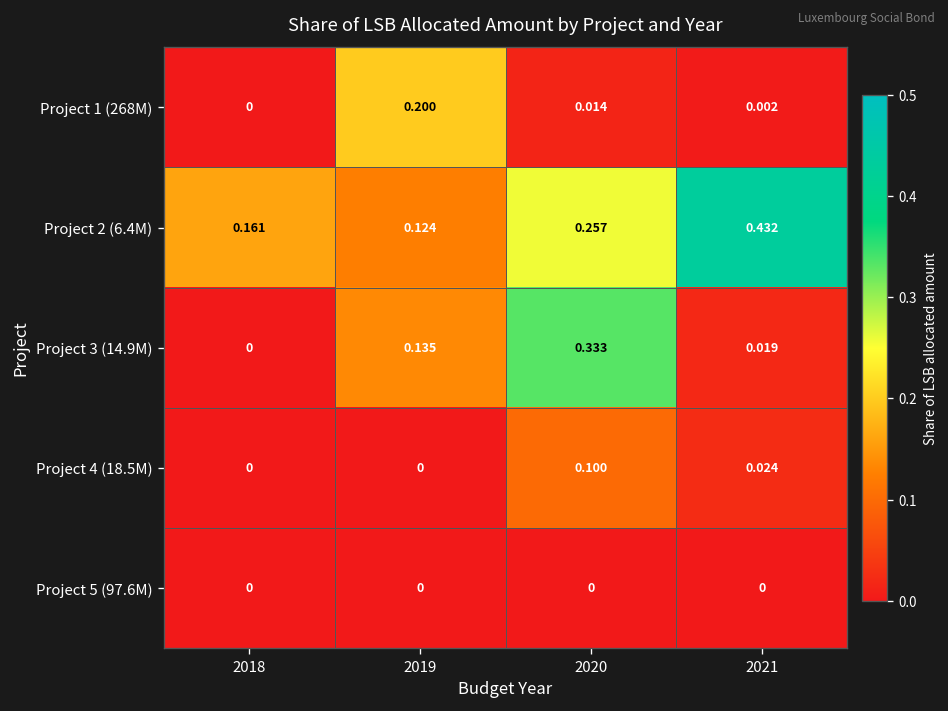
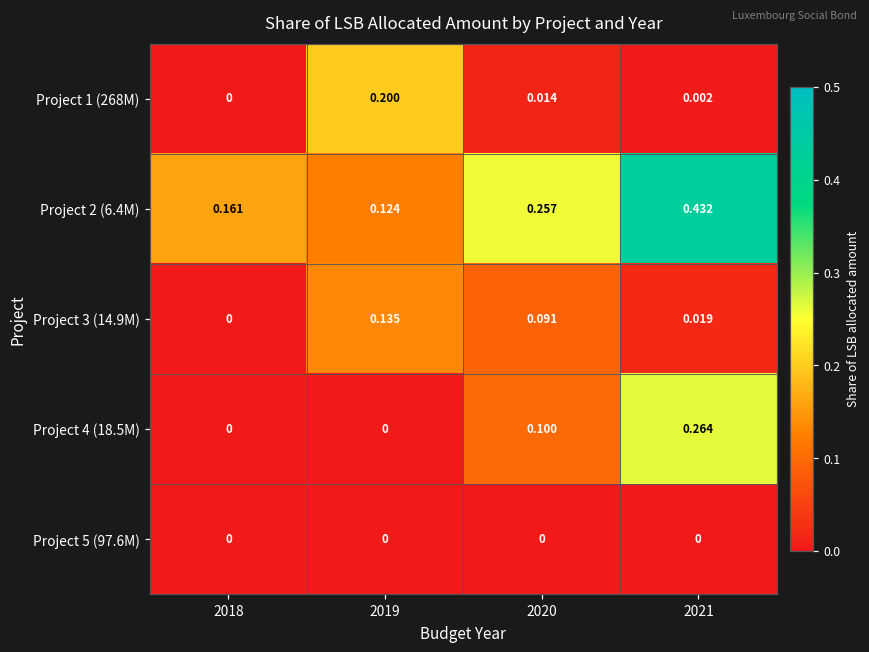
  {
    "Project 1 (268M)": {
      "2018": 0,
      "2019": 0.200,
      "2020": 0.014,
      "2021": 0.002
    },
    "Project 2 (6.4M)": {
      "2018": 0.161,
      "2019": 0.124,
      "2020": 0.257,
      "2021": 0.432
    },
    "Project 3 (14.9M)": {
      "2018": 0,
      "2019": 0.135,
-     "2020": 0.333,
+     "2020": 0.091,
      "2021": 0.019
    },
    "Project 4 (18.5M)": {
      "2018": 0,
      "2019": 0,
      "2020": 0.100,
-     "2021": 0.024
+     "2021": 0.264
    },
    "Project 5 (97.6M)": {
      "2018": 0,
      "2019": 0,
      "2020": 0,
      "2021": 0
    }
  }
